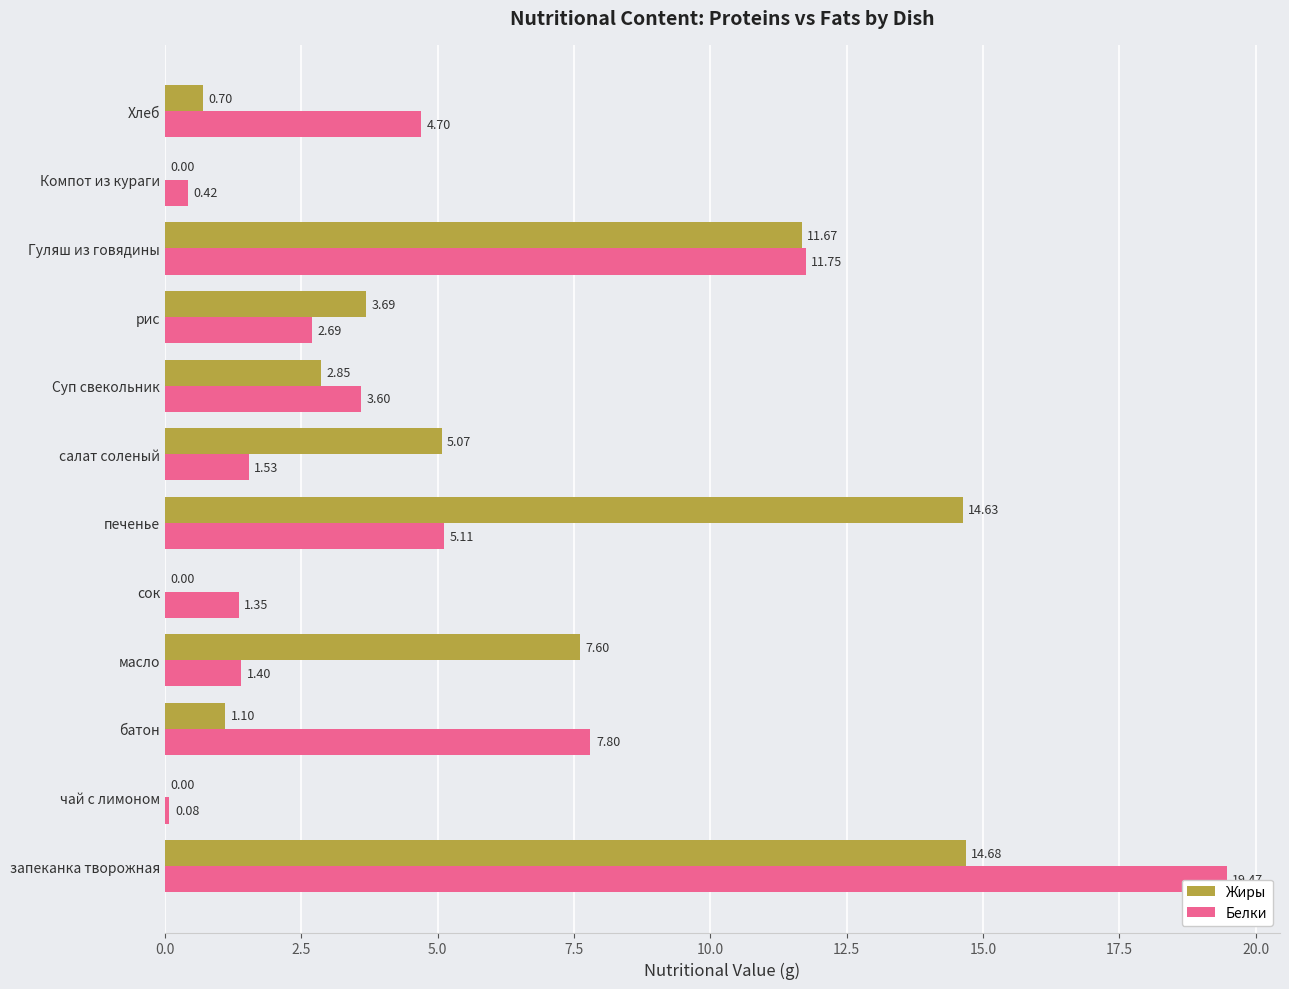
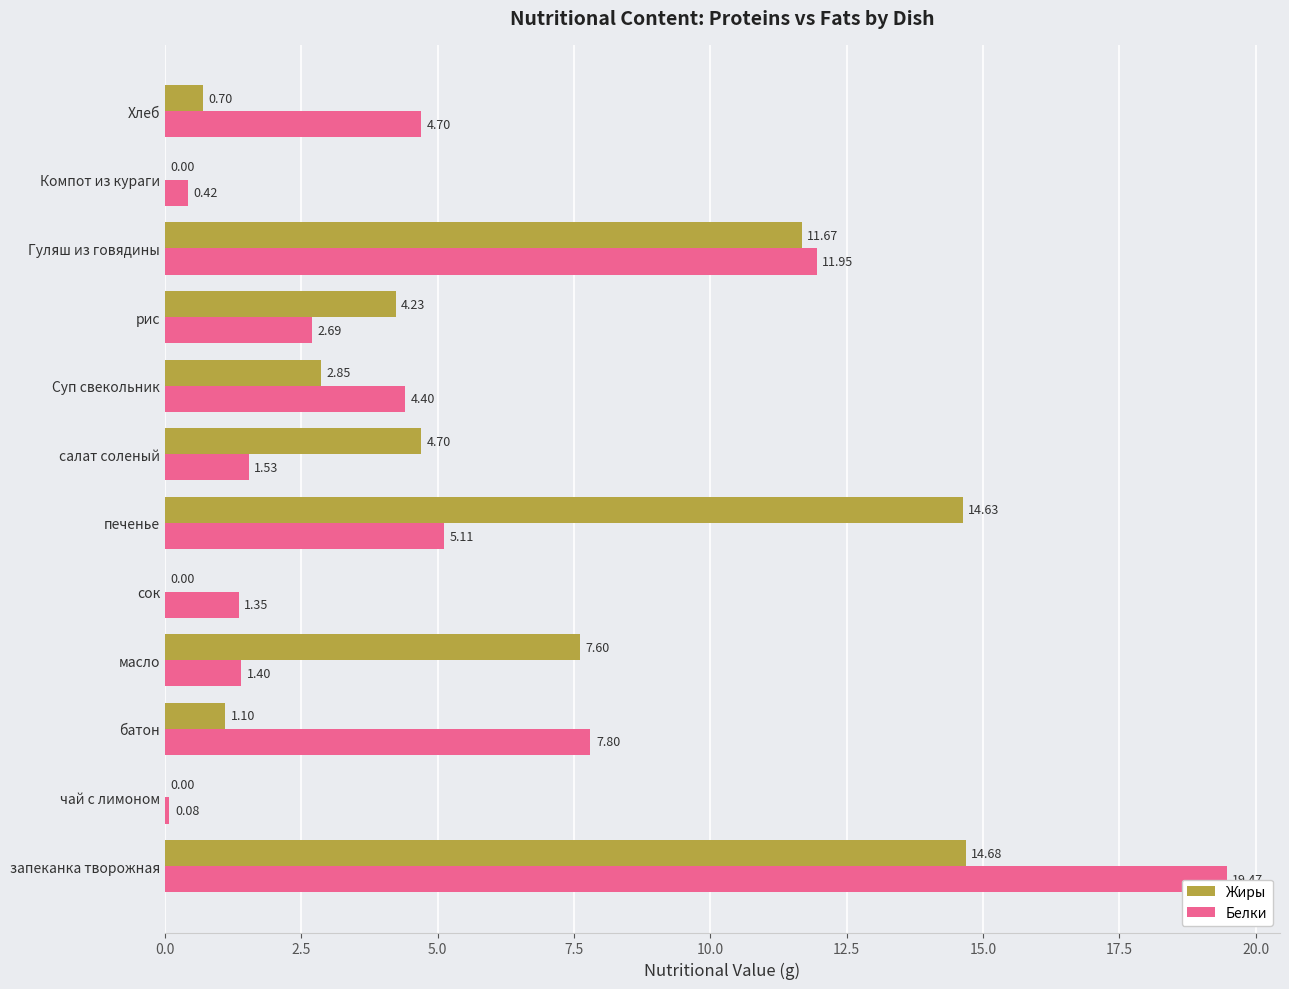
  {
    "Жиры": {
      "Хлеб": 0.70,
      "Компот из кураги": 0.00,
      "Гуляш из говядины": 11.67,
-     "рис": 3.69,
+     "рис": 4.23,
      "Суп свекольник": 2.85,
-     "салат соленый": 5.07,
+     "салат соленый": 4.70,
      "печенье": 14.63,
      "сок": 0.00,
      "масло": 7.60,
      "батон": 1.10,
      "чай с лимоном": 0.00,
      "запеканка творожная": 14.68
    },
    "Белки": {
      "Хлеб": 4.70,
      "Компот из кураги": 0.42,
-     "Гуляш из говядины": 11.75,
+     "Гуляш из говядины": 11.95,
      "рис": 2.69,
-     "Суп свекольник": 3.60,
+     "Суп свекольник": 4.40,
      "салат соленый": 1.53,
      "печенье": 5.11,
      "сок": 1.35,
      "масло": 1.40,
      "батон": 7.80,
      "чай с лимоном": 0.08
    }
  }
